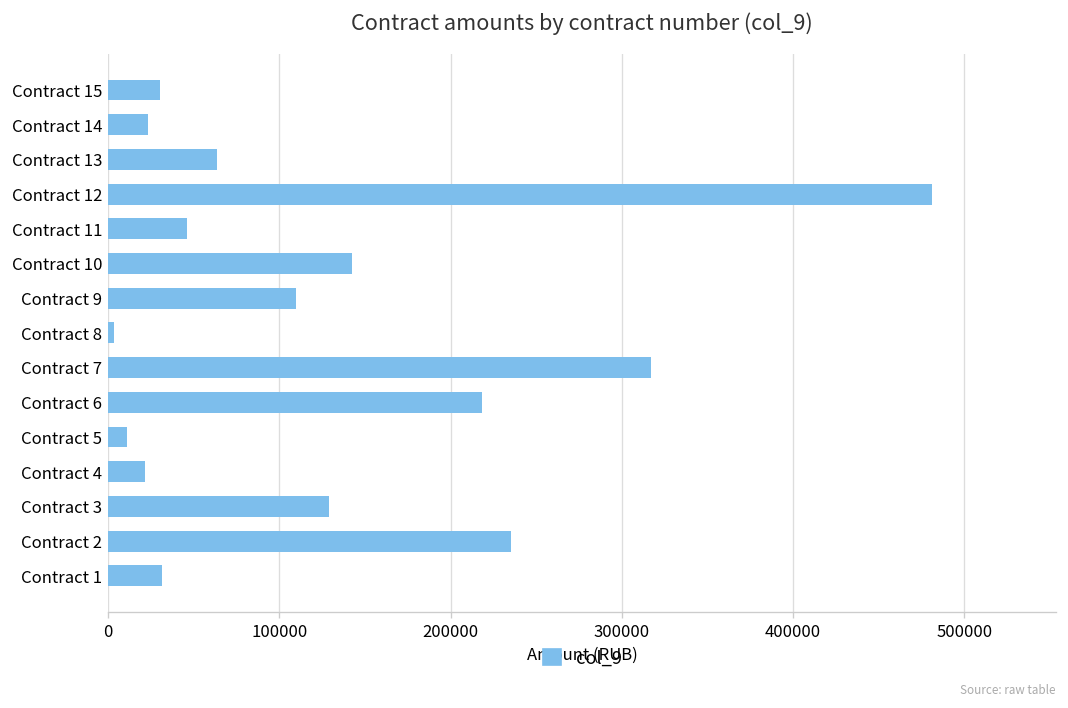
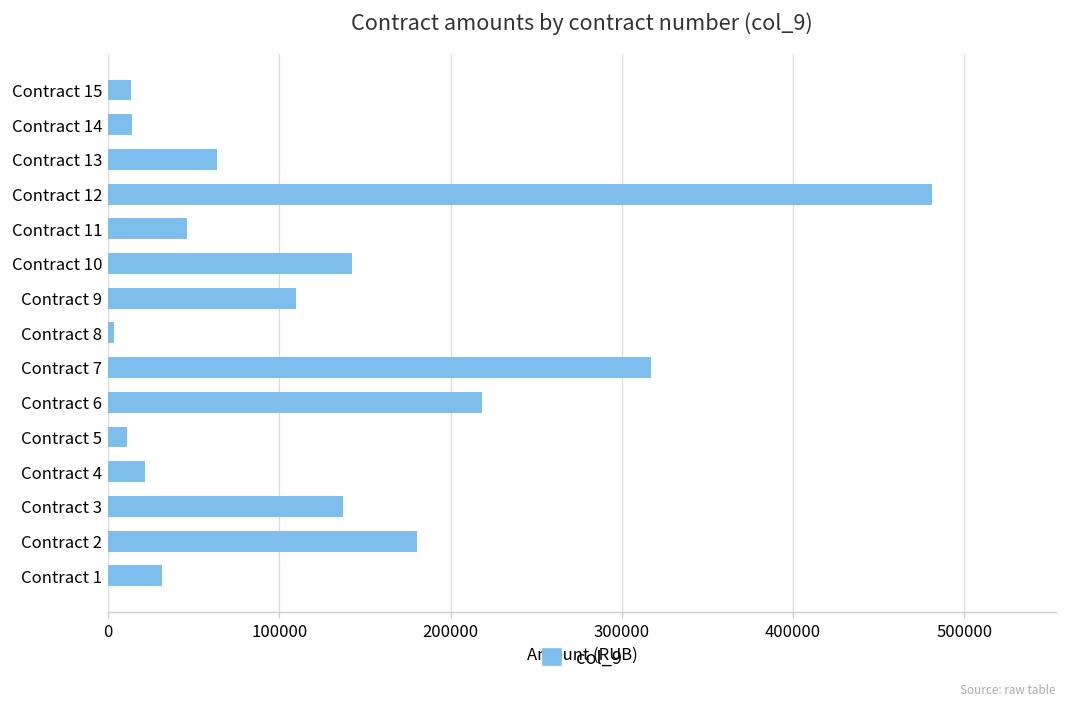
  {
-   "Contract 15": 31000,
-   "Contract 14": 23000,
+   "Contract 15": 13000,
+   "Contract 14": 14000,
    "Contract 13": 64000,
    "Contract 12": 481000,
    "Contract 11": 46000,
    "Contract 10": 143000,
    "Contract 9": 110000,
    "Contract 8": 3000,
    "Contract 7": 317000,
    "Contract 6": 218000,
    "Contract 5": 11000,
    "Contract 4": 22000,
-   "Contract 3": 129000,
-   "Contract 2": 235000,
+   "Contract 3": 137000,
+   "Contract 2": 180000,
    "Contract 1": 32000
  }
